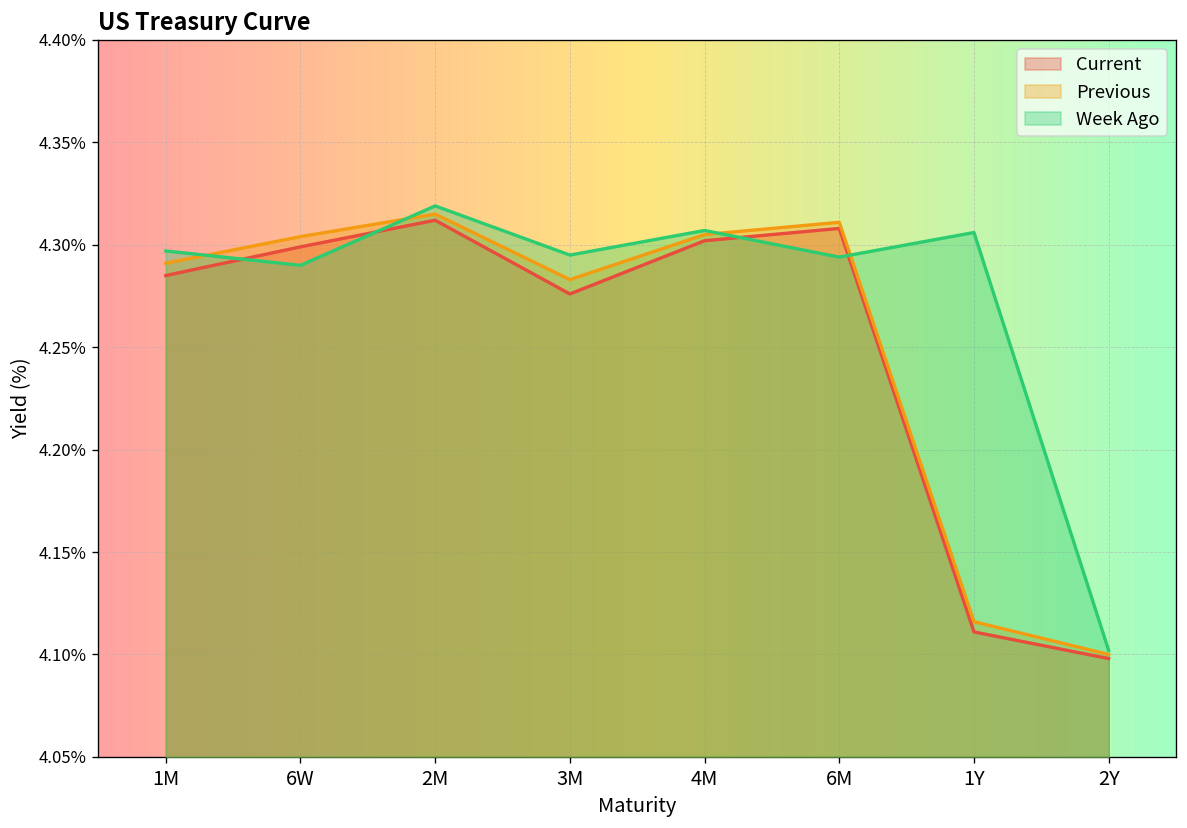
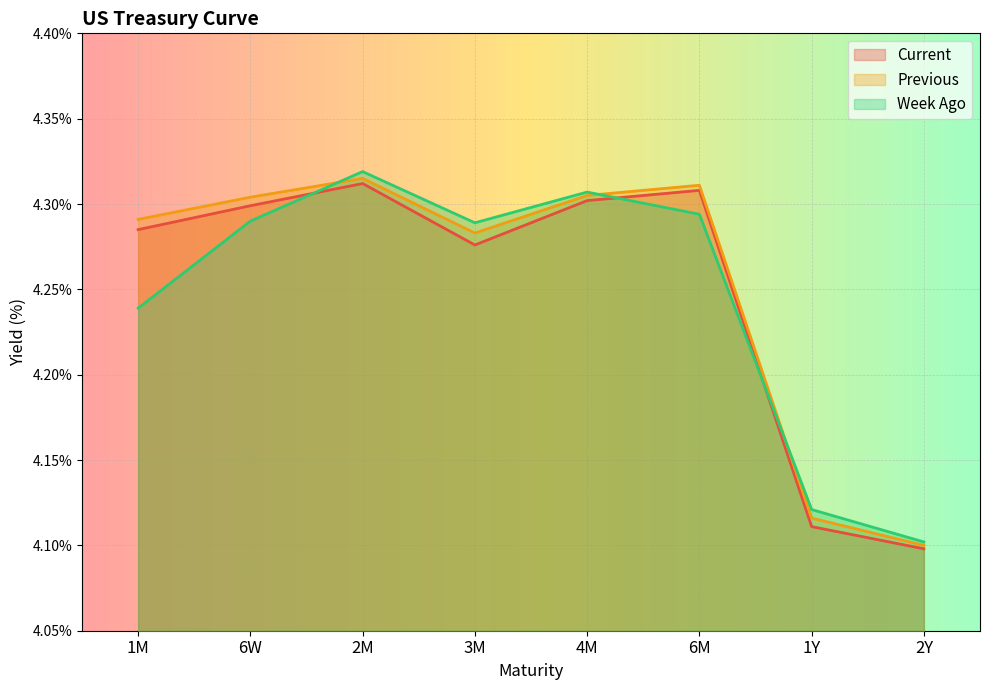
  {
    "Week Ago": {
-     "1M": "4.297%",
+     "1M": "4.239%",
      "6W": "4.290%",
      "2M": "4.319%",
-     "3M": "4.295%",
+     "3M": "4.289%",
      "4M": "4.307%",
      "6M": "4.294%",
-     "1Y": "4.306%",
+     "1Y": "4.121%",
      "2Y": "4.102%"
    }
  }
